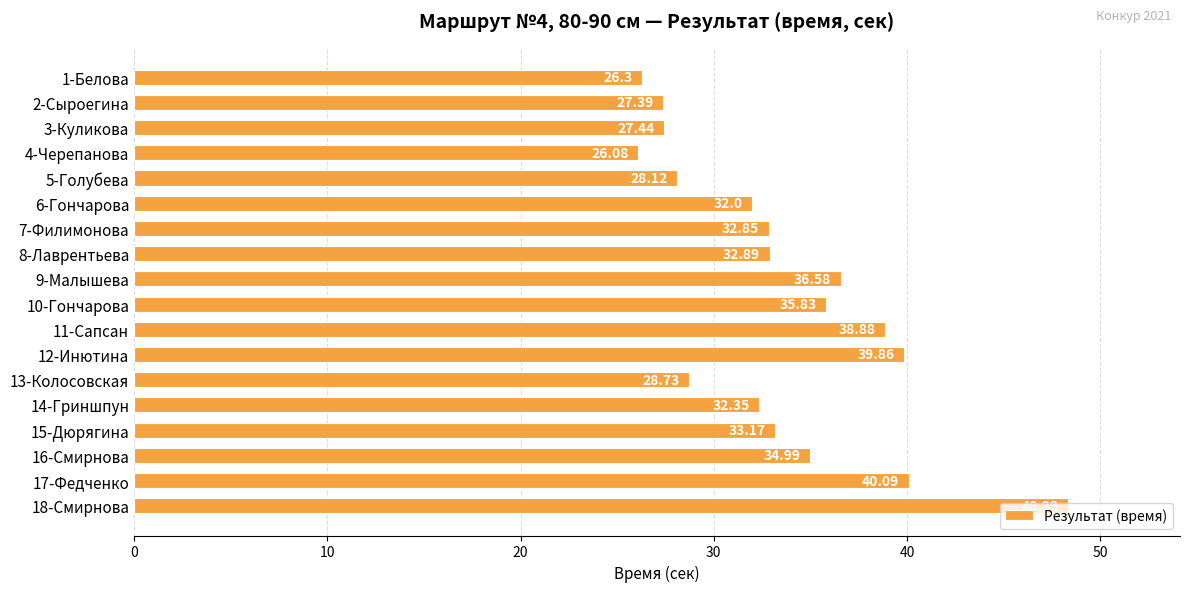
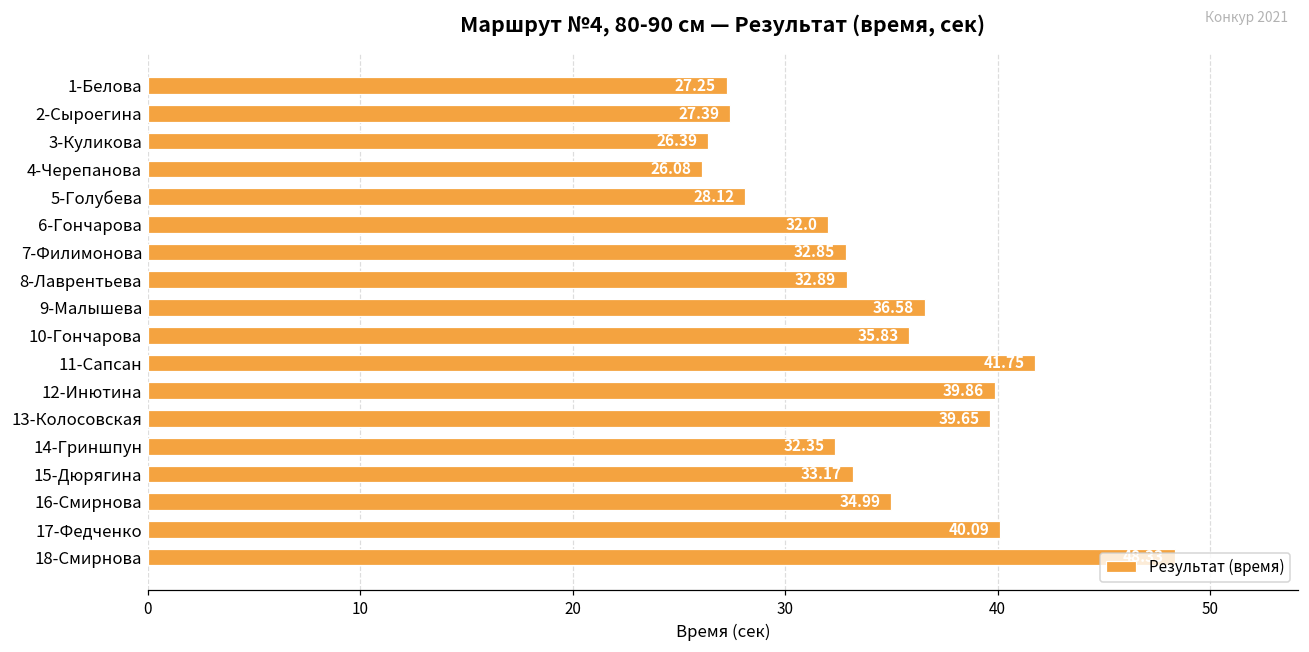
  {
-   "1-Белова": 26.3,
+   "1-Белова": 27.25,
    "2-Сыроегина": 27.39,
-   "3-Куликова": 27.44,
+   "3-Куликова": 26.39,
    "4-Черепанова": 26.08,
    "5-Голубева": 28.12,
    "6-Гончарова": 32.0,
    "7-Филимонова": 32.85,
    "8-Лаврентьева": 32.89,
    "9-Малышева": 36.58,
    "10-Гончарова": 35.83,
-   "11-Сапсан": 38.88,
+   "11-Сапсан": 41.75,
    "12-Инютина": 39.86,
-   "13-Колосовская": 28.73,
+   "13-Колосовская": 39.65,
    "14-Гриншпун": 32.35,
    "15-Дюрягина": 33.17,
    "16-Смирнова": 34.99,
    "17-Федченко": 40.09
  }
